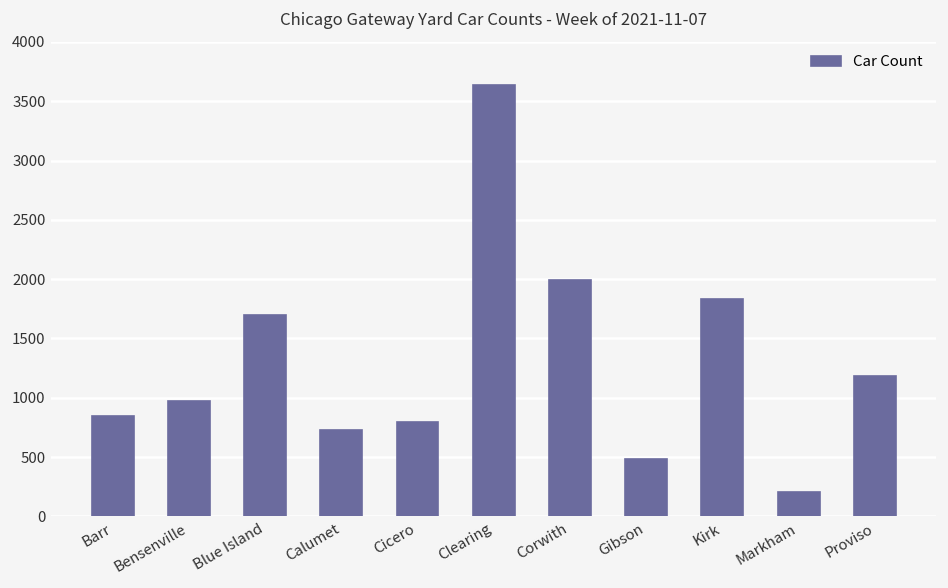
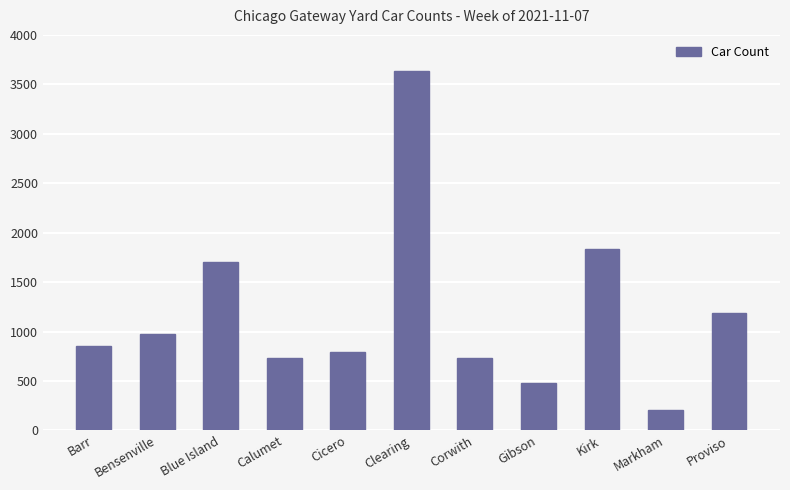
  {
    "Barr": 900,
    "Bensenville": 1000,
    "Blue Island": 1700,
    "Calumet": 700,
    "Cicero": 800,
    "Clearing": 3600,
-   "Corwith": 2000,
+   "Corwith": 700,
    "Gibson": 500,
    "Kirk": 1800,
    "Markham": 200,
    "Proviso": 1200
  }
